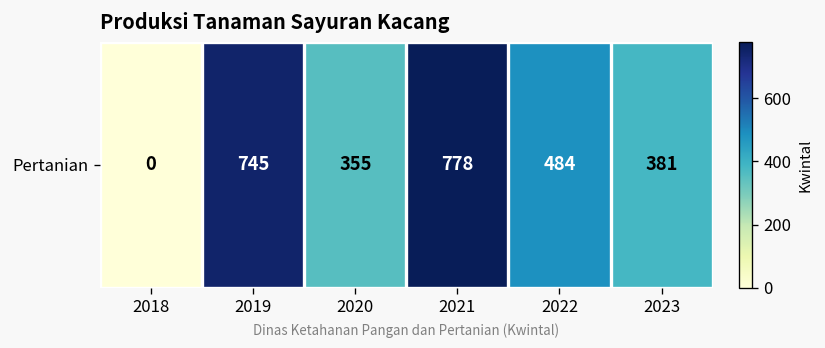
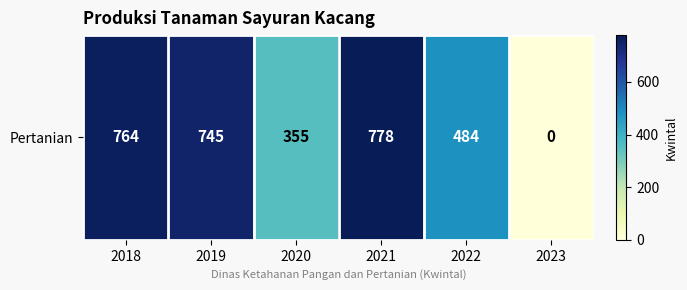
  {
    "Pertanian": {
-     "2018": 0,
+     "2018": 764,
      "2019": 745,
      "2020": 355,
      "2021": 778,
      "2022": 484,
-     "2023": 381
+     "2023": 0
    }
  }
